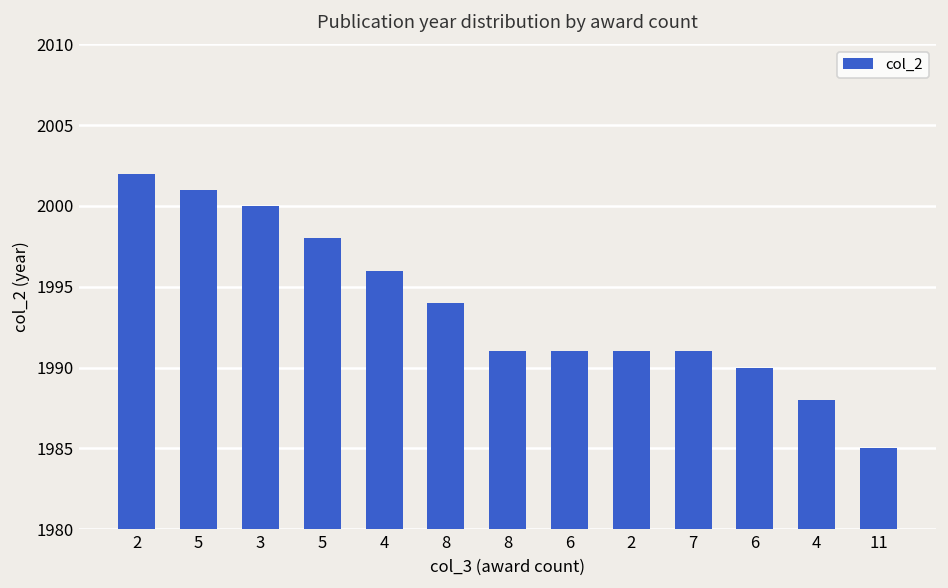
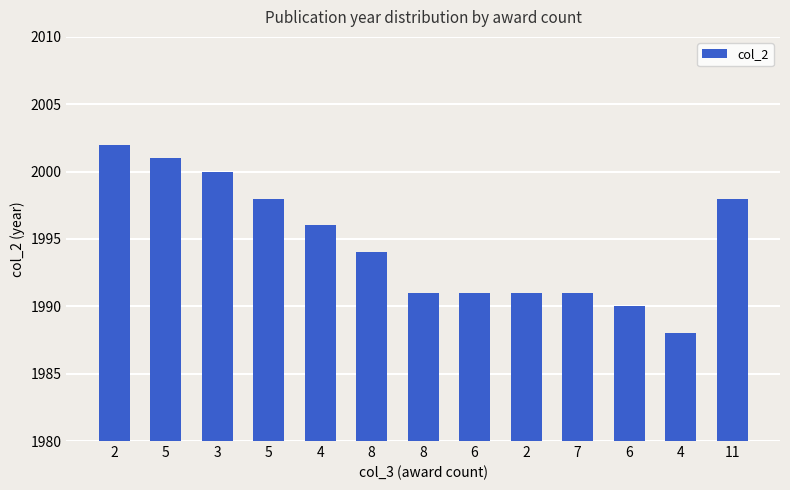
  {
    "3": 2000,
    "7": 1991,
-   "11": 1985
+   "11": 1998
  }
